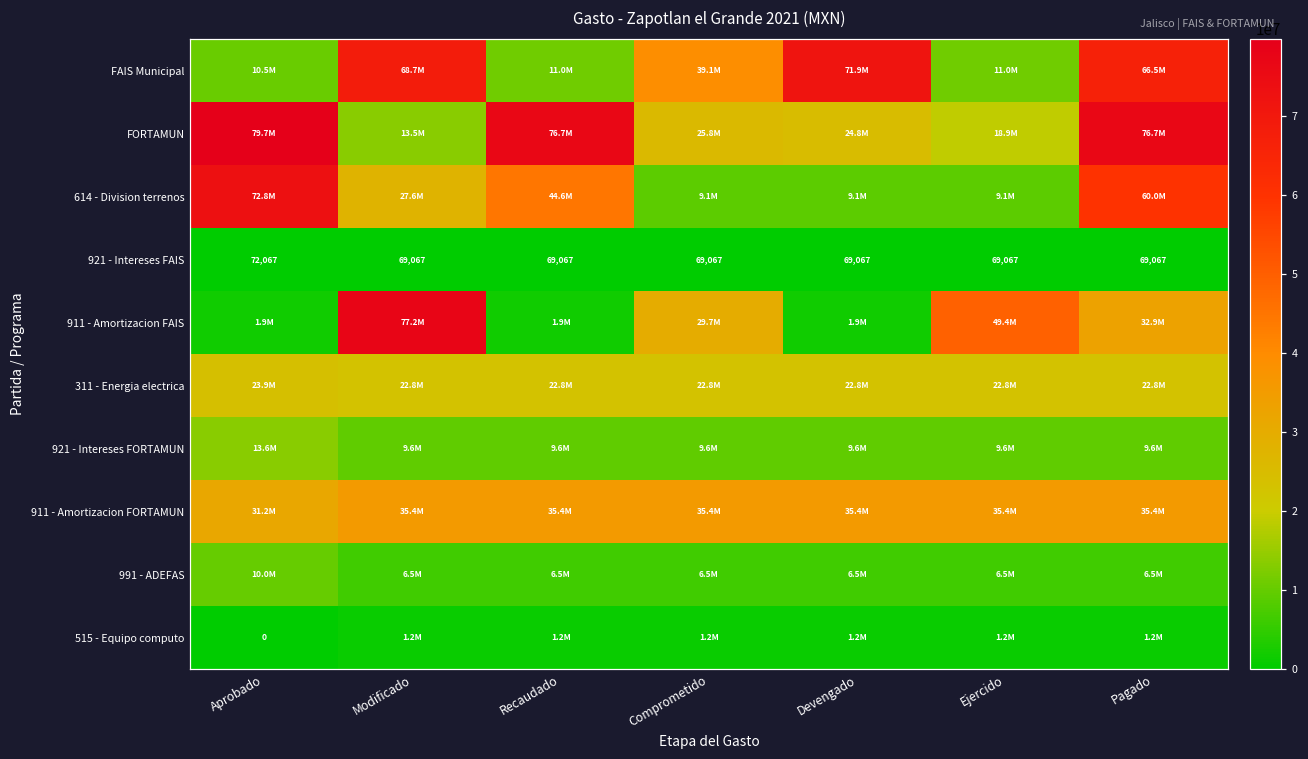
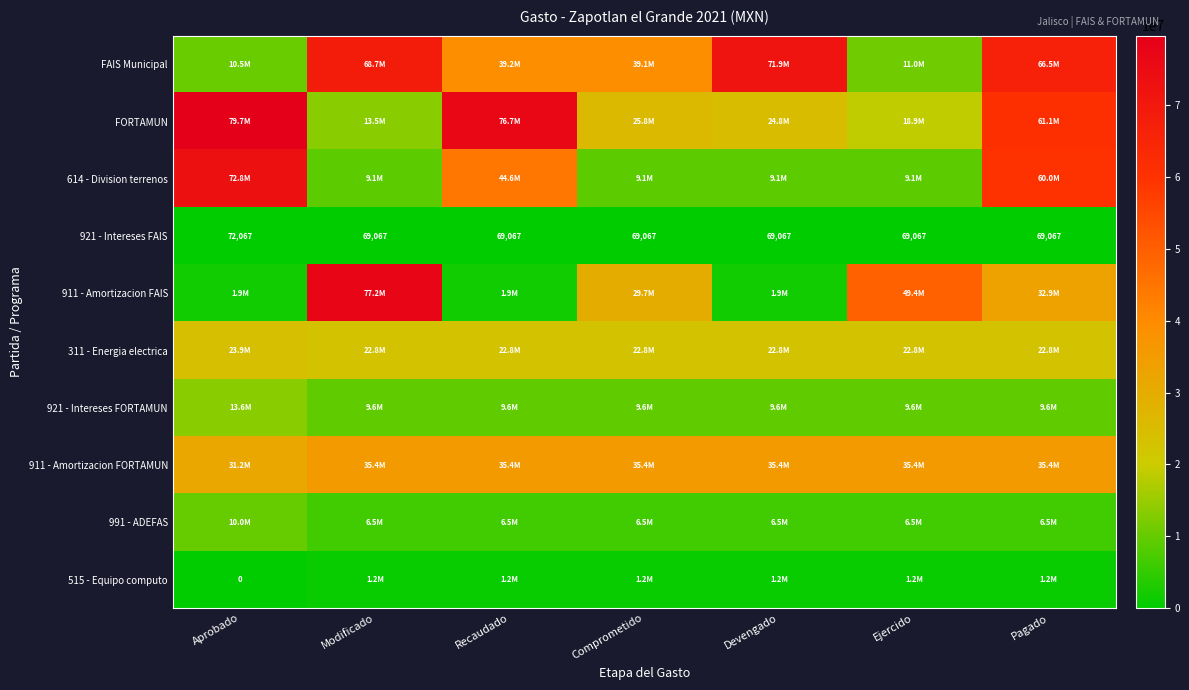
  {
    "FAIS Municipal": {
      "Aprobado": "10.5M",
      "Modificado": "68.7M",
-     "Recaudado": "11.0M",
+     "Recaudado": "39.2M",
      "Comprometido": "39.1M",
      "Devengado": "71.9M",
      "Ejercido": "11.0M",
      "Pagado": "66.5M"
    },
    "FORTAMUN": {
      "Aprobado": "79.7M",
      "Modificado": "13.5M",
      "Recaudado": "76.7M",
      "Comprometido": "25.8M",
      "Devengado": "24.8M",
      "Ejercido": "18.9M",
-     "Pagado": "76.7M"
+     "Pagado": "61.1M"
    },
    "614 - Division terrenos": {
      "Aprobado": "72.8M",
-     "Modificado": "27.6M",
+     "Modificado": "9.1M",
      "Recaudado": "44.6M",
      "Comprometido": "9.1M",
      "Devengado": "9.1M",
      "Ejercido": "9.1M",
      "Pagado": "60.0M"
    },
    "921 - Intereses FAIS": {
      "Aprobado": "72,067",
      "Modificado": "69,067",
      "Recaudado": "69,067",
      "Comprometido": "69,067",
      "Devengado": "69,067",
      "Ejercido": "69,067",
      "Pagado": "69,067"
    },
    "911 - Amortizacion FAIS": {
      "Aprobado": "1.9M",
      "Modificado": "77.2M",
      "Recaudado": "1.9M",
      "Comprometido": "29.7M",
      "Devengado": "1.9M",
      "Ejercido": "49.4M",
      "Pagado": "32.9M"
    },
    "311 - Energia electrica": {
      "Aprobado": "23.9M",
      "Modificado": "22.8M",
      "Recaudado": "22.8M",
      "Comprometido": "22.8M",
      "Devengado": "22.8M",
      "Ejercido": "22.8M",
      "Pagado": "22.8M"
    },
    "921 - Intereses FORTAMUN": {
      "Aprobado": "13.6M",
      "Modificado": "9.6M",
      "Recaudado": "9.6M",
      "Comprometido": "9.6M",
      "Devengado": "9.6M",
      "Ejercido": "9.6M",
      "Pagado": "9.6M"
    },
    "911 - Amortizacion FORTAMUN": {
      "Aprobado": "31.2M",
      "Modificado": "35.4M",
      "Recaudado": "35.4M",
      "Comprometido": "35.4M",
      "Devengado": "35.4M",
      "Ejercido": "35.4M",
      "Pagado": "35.4M"
    },
    "991 - ADEFAS": {
      "Aprobado": "10.0M",
      "Modificado": "6.5M",
      "Recaudado": "6.5M",
      "Comprometido": "6.5M",
      "Devengado": "6.5M",
      "Ejercido": "6.5M",
      "Pagado": "6.5M"
    },
    "515 - Equipo computo": {
      "Aprobado": "0",
      "Modificado": "1.2M",
      "Recaudado": "1.2M",
      "Comprometido": "1.2M",
      "Devengado": "1.2M",
      "Ejercido": "1.2M",
      "Pagado": "1.2M"
    }
  }
